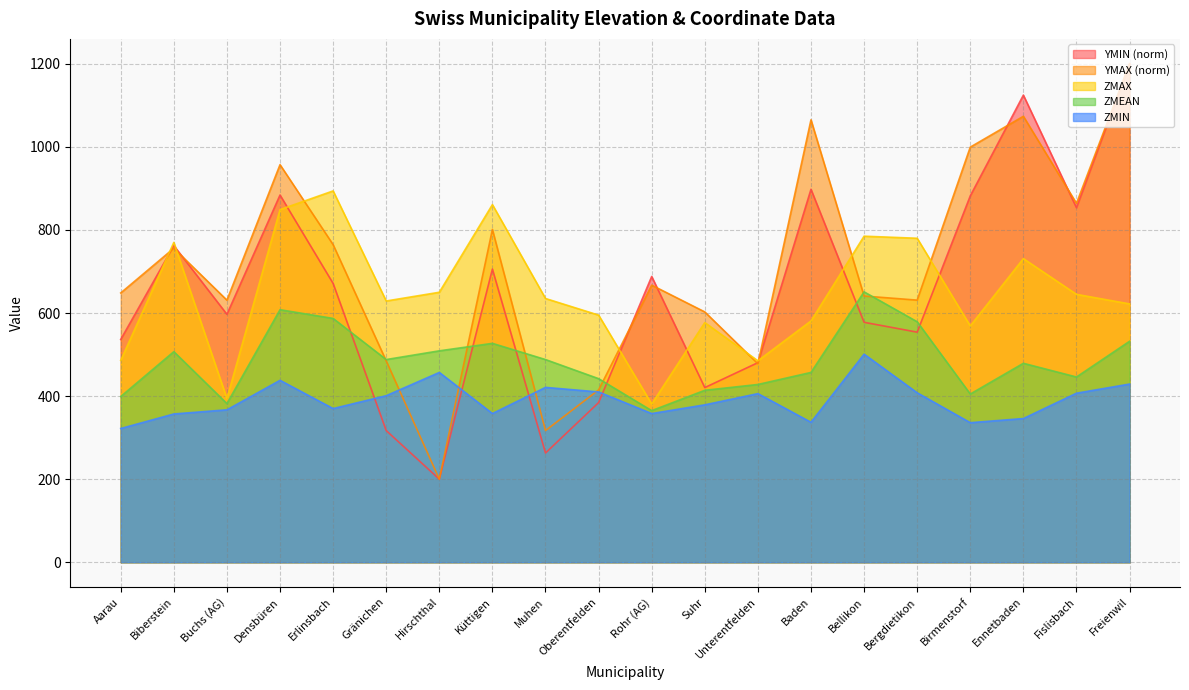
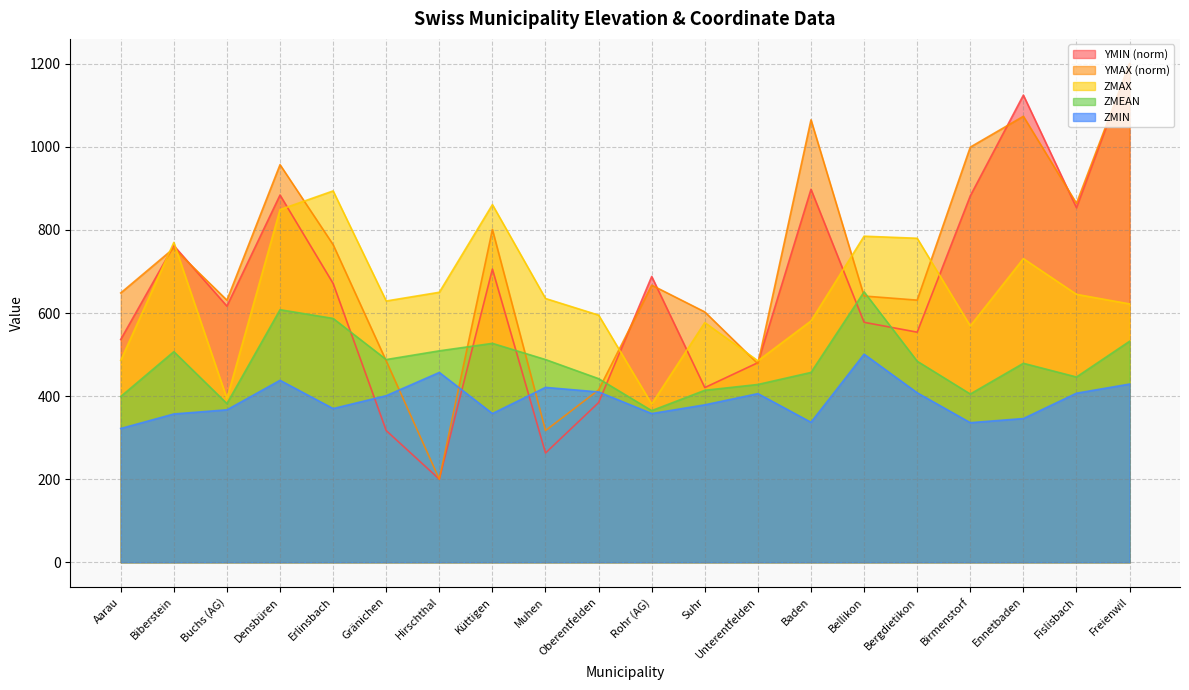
  {
    "YMIN (norm)": {
      "Aarau": 540,
      "Biberstein": 760,
-     "Buchs (AG)": 600,
+     "Buchs (AG)": 620,
      "Densbüren": 880,
      "Erlinsbach": 670,
      "Gränichen": 320,
      "Küttigen": 710,
      "Muhen": 260,
      "Oberentfelden": 380,
      "Rohr (AG)": 690,
      "Suhr": 420,
      "Baden": 900,
      "Bellikon": 580,
      "Bergdietikon": 550,
      "Birmenstorf": 880,
      "Ennetbaden": 1120,
      "Fislisbach": 850
    },
    "ZMEAN": {
      "Aarau": 400,
      "Biberstein": 510,
      "Buchs (AG)": 380,
      "Densbüren": 610,
      "Erlinsbach": 590,
      "Hirschthal": 510,
      "Küttigen": 530,
      "Muhen": 490,
      "Oberentfelden": 440,
      "Rohr (AG)": 370,
      "Suhr": 410,
      "Unterentfelden": 430,
      "Baden": 460,
      "Bellikon": 650,
-     "Bergdietikon": 580,
+     "Bergdietikon": 480,
      "Birmenstorf": 410,
      "Ennetbaden": 480,
      "Fislisbach": 450,
      "Freienwil": 530
    },
    "ZMIN": {
      "Aarau": 320,
      "Biberstein": 360,
      "Buchs (AG)": 370,
      "Densbüren": 440,
      "Erlinsbach": 370,
      "Gränichen": 400,
      "Hirschthal": 460,
      "Küttigen": 360,
      "Muhen": 420,
      "Rohr (AG)": 360,
      "Suhr": 380,
      "Unterentfelden": 410,
      "Baden": 340,
      "Bellikon": 500,
      "Bergdietikon": 410,
      "Birmenstorf": 340,
      "Ennetbaden": 350,
      "Fislisbach": 410,
      "Freienwil": 430
    }
  }
